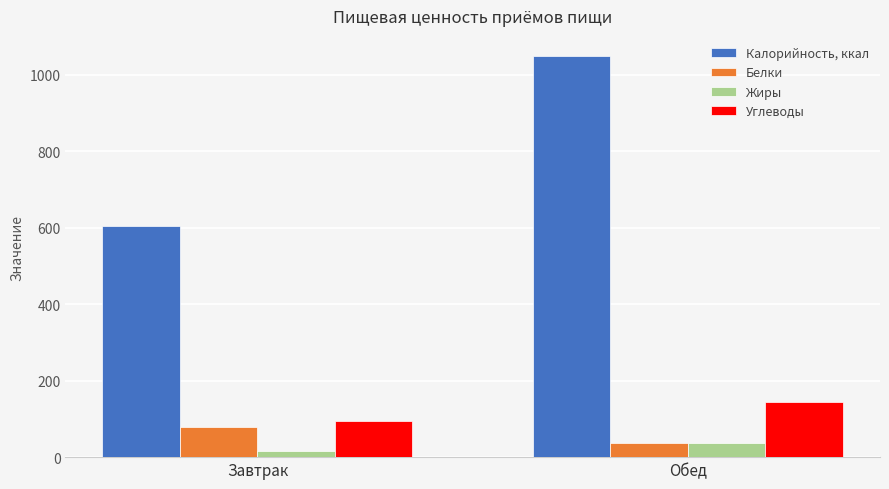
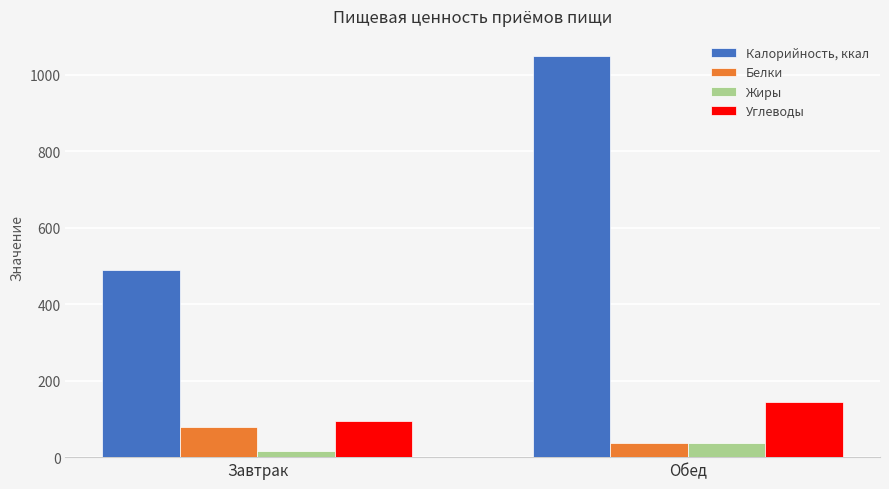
  {
    "Калорийность, ккал": {
-     "Завтрак": 610,
+     "Завтрак": 490,
      "Обед": 1050
    },
    "Белки": {
      "Завтрак": 80,
      "Обед": 40
    },
    "Жиры": {
      "Завтрак": 20,
      "Обед": 40
    },
    "Углеводы": {
      "Завтрак": 100,
      "Обед": 140
    }
  }
